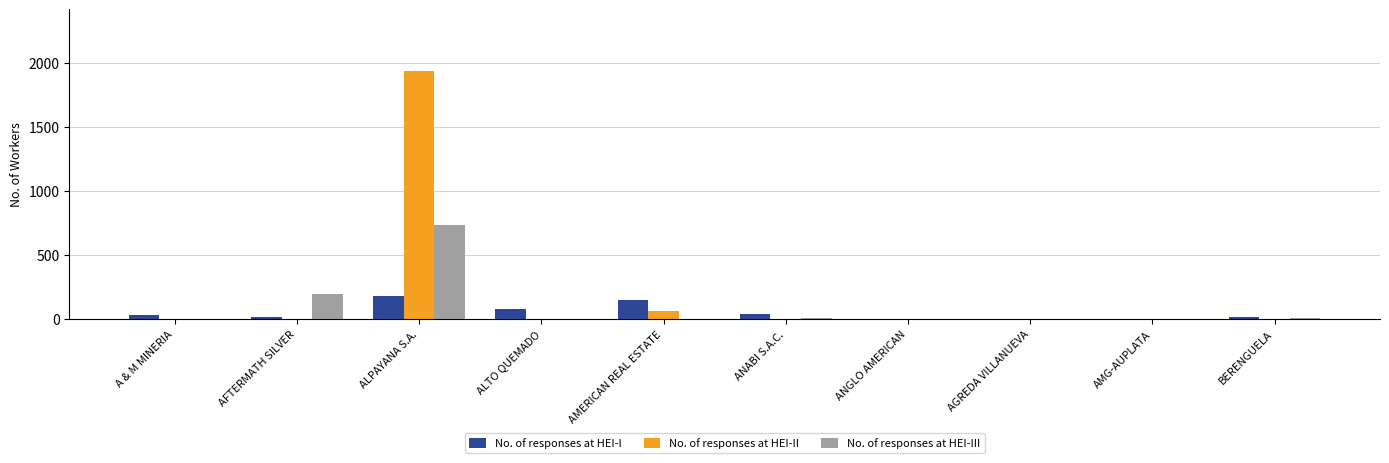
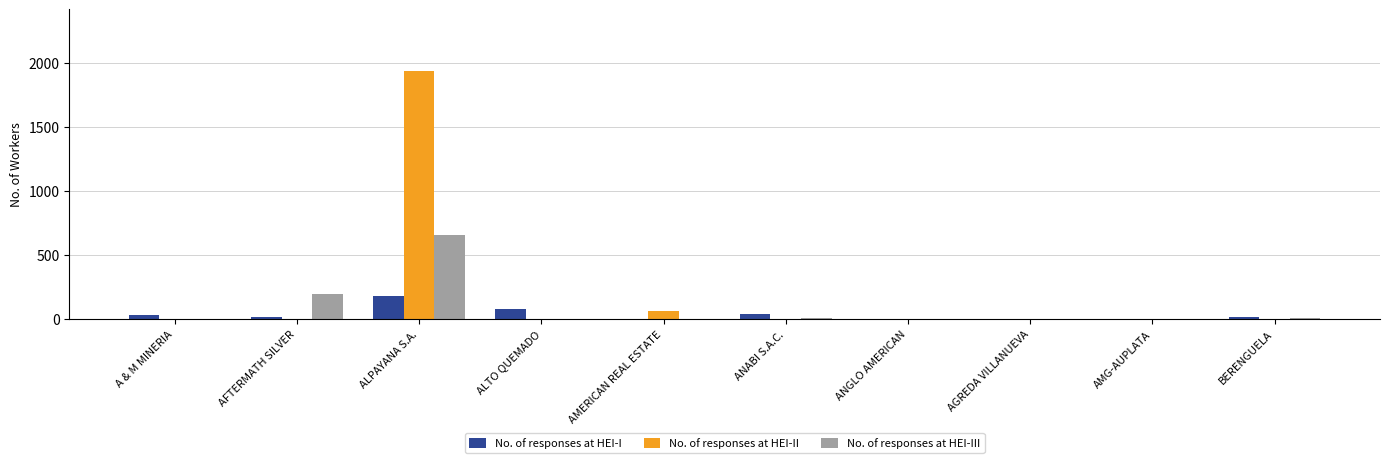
  {
    "No. of responses at HEI-I": {
      "A & M MINERIA": 30,
      "ALPAYANA S.A.": 180,
      "ALTO QUEMADO": 80,
-     "AMERICAN REAL ESTATE": 150,
+     "AMERICAN REAL ESTATE": 0,
      "ANABI S.A.C.": 40,
      "AGREDA VILLANUEVA": 0,
      "AMG-AUPLATA": 0
    },
    "No. of responses at HEI-II": {
      "A & M MINERIA": 0,
      "AFTERMATH SILVER": 0,
      "ALPAYANA S.A.": 1940,
      "ALTO QUEMADO": 0,
      "AMERICAN REAL ESTATE": 60,
      "ANABI S.A.C.": 0,
      "ANGLO AMERICAN": 0,
      "AGREDA VILLANUEVA": 0,
      "AMG-AUPLATA": 0,
      "BERENGUELA": 0
    },
    "No. of responses at HEI-III": {
      "A & M MINERIA": 0,
      "AFTERMATH SILVER": 200,
-     "ALPAYANA S.A.": 740,
+     "ALPAYANA S.A.": 660,
      "ALTO QUEMADO": 0,
      "AMERICAN REAL ESTATE": 0,
      "ANGLO AMERICAN": 0,
      "AGREDA VILLANUEVA": 0,
      "AMG-AUPLATA": 0
    }
  }
